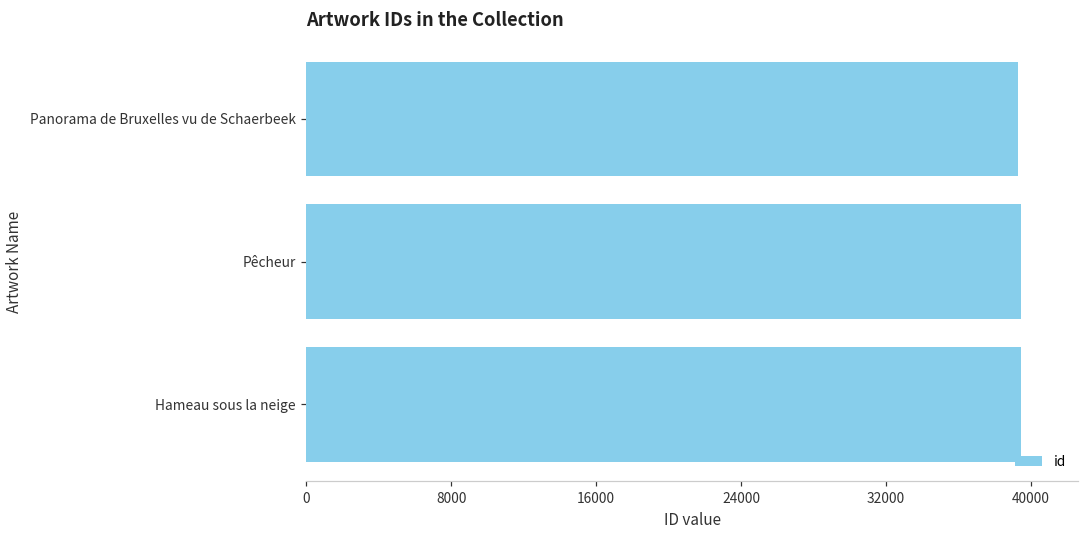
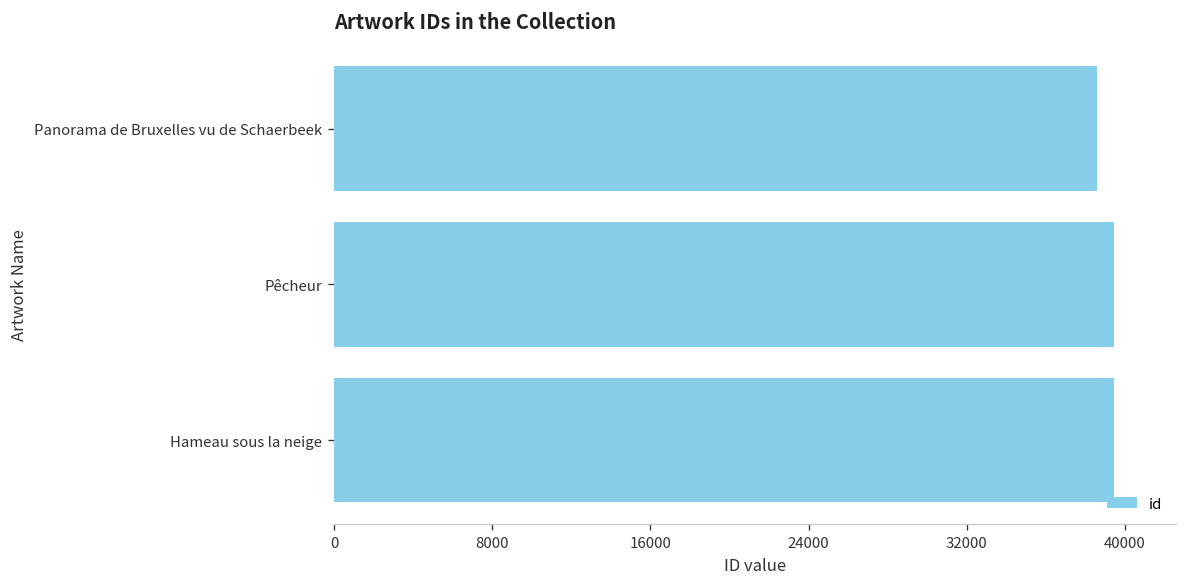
  {
-   "Panorama de Bruxelles vu de Schaerbeek": 39300,
+   "Panorama de Bruxelles vu de Schaerbeek": 38600,
    "Pêcheur": 39400,
    "Hameau sous la neige": 39400
  }
